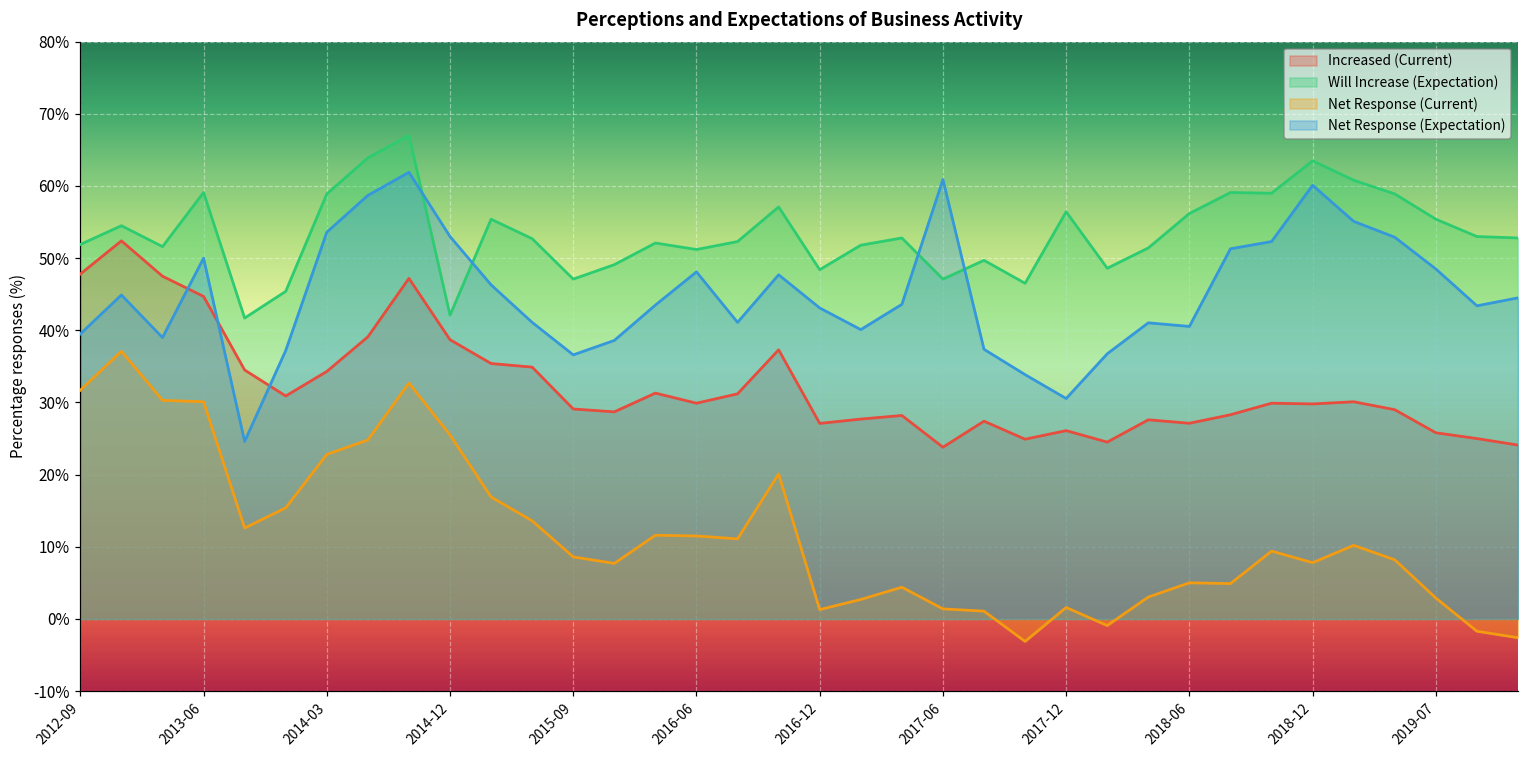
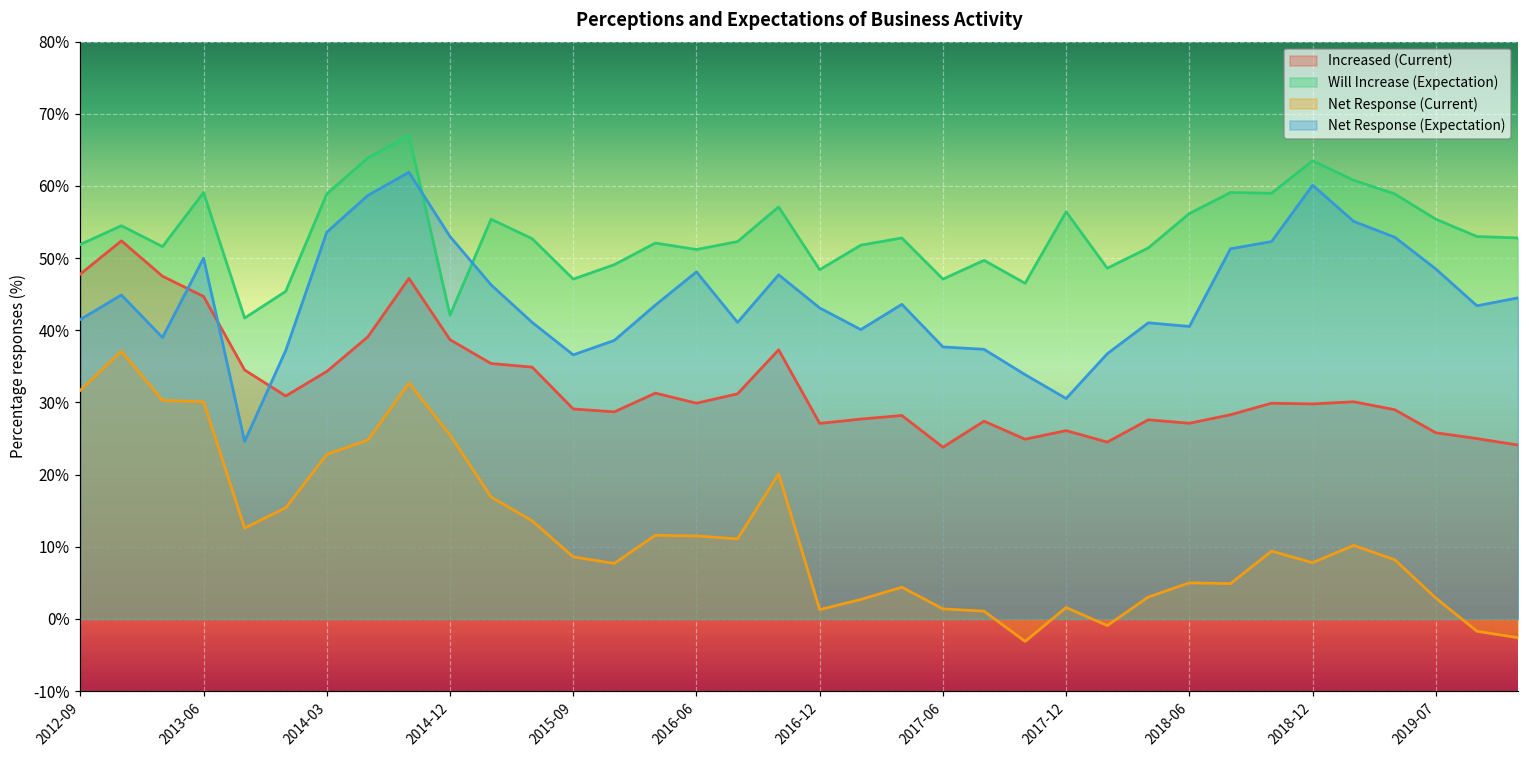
  {
    "Will Increase (Expectation)": {
      "2012-09": "52%",
      "2013-06": "59%",
      "2014-03": "59%",
      "2014-12": "42%",
      "2015-09": "47%",
      "2016-06": "51%",
      "2016-12": "48%",
      "2017-06": "47%",
      "2017-12": "56%",
      "2018-06": "56%",
      "2018-12": "64%",
      "2019-07": "55%"
    },
    "Net Response (Expectation)": {
-     "2012-09": "40%",
+     "2012-09": "42%",
      "2013-06": "50%",
      "2014-03": "54%",
      "2014-12": "53%",
      "2015-09": "37%",
      "2016-06": "48%",
      "2016-12": "43%",
-     "2017-06": "61%",
+     "2017-06": "38%",
      "2017-12": "31%",
      "2018-06": "41%",
      "2018-12": "60%",
      "2019-07": "49%"
    }
  }
